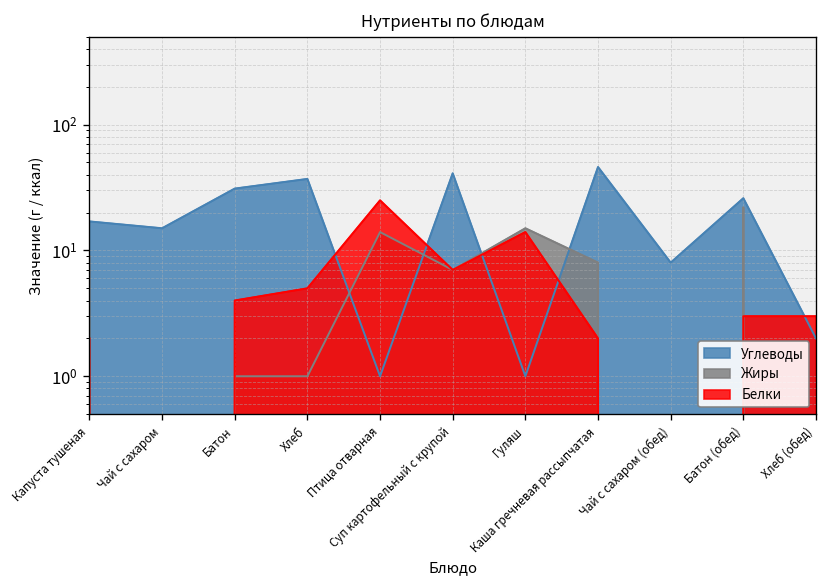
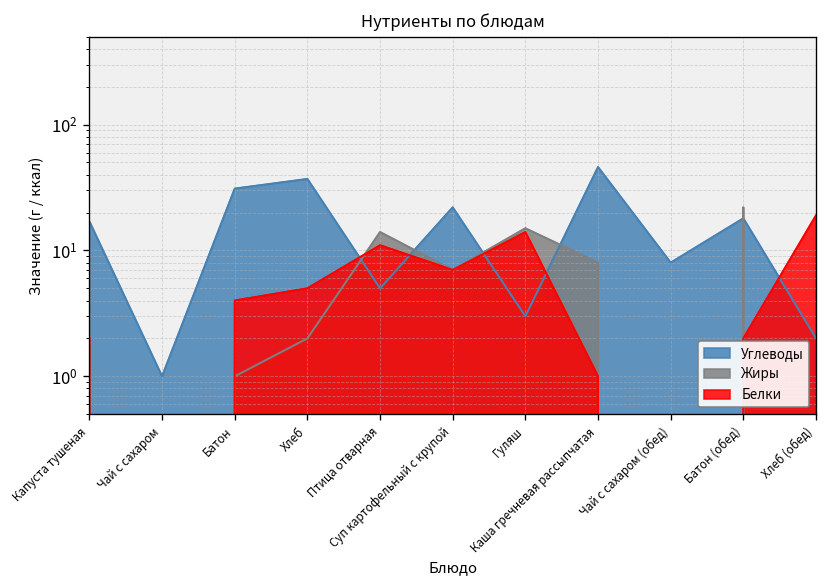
  {
    "Углеводы": {
      "Капуста тушеная": 17,
-     "Чай с сахаром": 15,
+     "Чай с сахаром": 1,
      "Батон": 31,
      "Хлеб": 37,
-     "Птица отварная": 1,
-     "Суп картофельный с крупой": 41,
-     "Гуляш": 1,
+     "Птица отварная": 5,
+     "Суп картофельный с крупой": 22,
+     "Гуляш": 3,
      "Каша гречневая рассыпчатая": 50,
      "Чай с сахаром (обед)": 8,
-     "Батон (обед)": 26,
+     "Батон (обед)": 18,
      "Хлеб (обед)": 2
    },
    "Жиры": {
      "Капуста тушеная": 9,
      "Батон": 1,
-     "Хлеб": 1,
+     "Хлеб": 2,
      "Птица отварная": 14,
      "Гуляш": 15,
      "Каша гречневая рассыпчатая": 8,
      "Батон (обед)": 22
    },
    "Белки": {
      "Капуста тушеная": 2,
      "Батон": 4,
      "Хлеб": 5,
-     "Птица отварная": 25,
+     "Птица отварная": 11,
      "Гуляш": 14,
-     "Каша гречневая рассыпчатая": 2,
-     "Батон (обед)": 3,
-     "Хлеб (обед)": 3
+     "Каша гречневая рассыпчатая": 1,
+     "Батон (обед)": 2,
+     "Хлеб (обед)": 19
    }
  }
